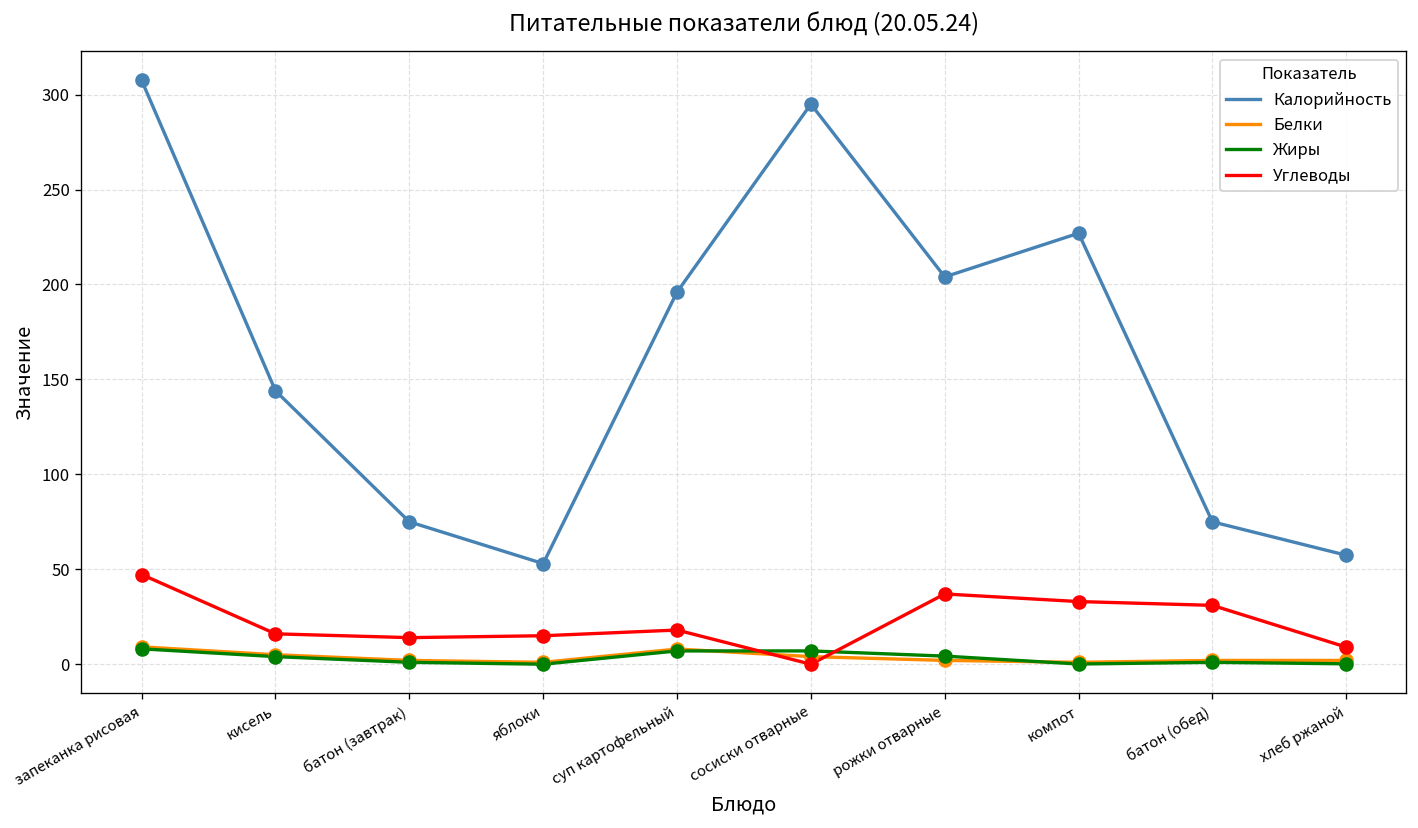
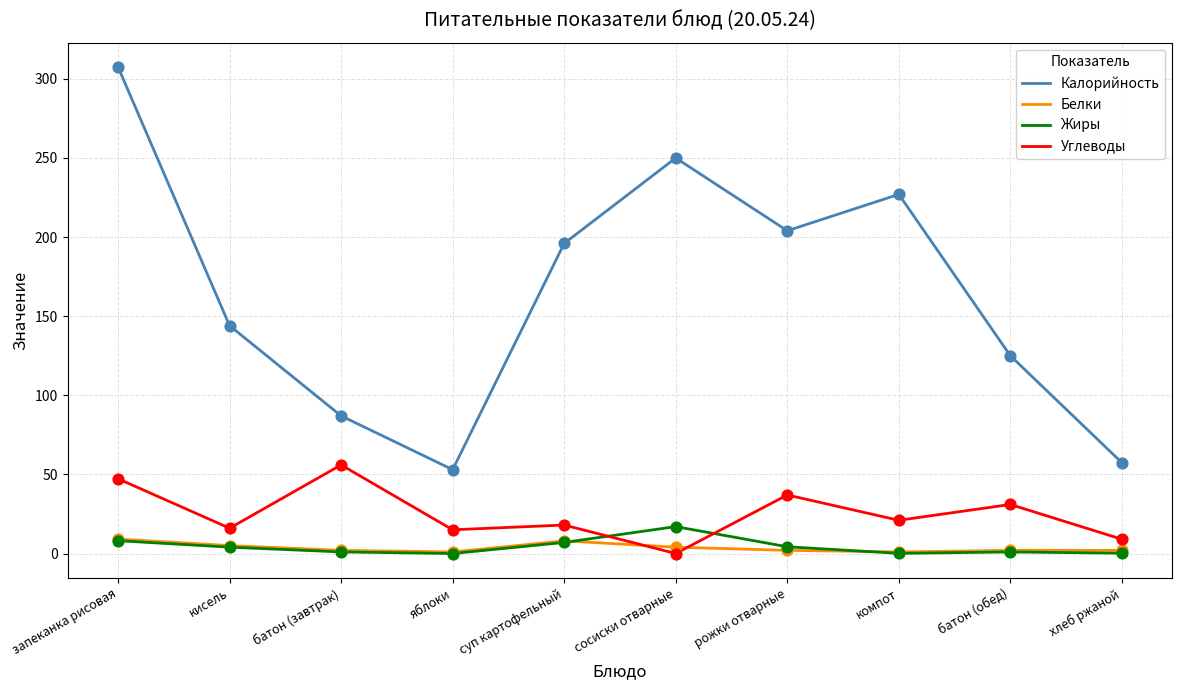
  {
    "Калорийность": {
      "запеканка рисовая": 308,
      "кисель": 144,
-     "батон (завтрак)": 75,
+     "батон (завтрак)": 87,
      "яблоки": 53,
      "суп картофельный": 196,
-     "сосиски отварные": 295,
+     "сосиски отварные": 250,
      "рожки отварные": 204,
      "компот": 227,
-     "батон (обед)": 75,
+     "батон (обед)": 125,
      "хлеб ржаной": 57
    },
    "Белки": {
      "сосиски отварные": 4,
      "рожки отварные": 2,
      "хлеб ржаной": 2
    },
    "Жиры": {
-     "сосиски отварные": 7,
+     "сосиски отварные": 17,
      "рожки отварные": 4,
      "хлеб ржаной": 0
    },
    "Углеводы": {
      "запеканка рисовая": 47,
      "кисель": 16,
-     "батон (завтрак)": 14,
+     "батон (завтрак)": 56,
      "яблоки": 15,
      "суп картофельный": 18,
      "сосиски отварные": 0,
      "рожки отварные": 37,
-     "компот": 33,
+     "компот": 21,
      "батон (обед)": 31,
      "хлеб ржаной": 9
    }
  }
